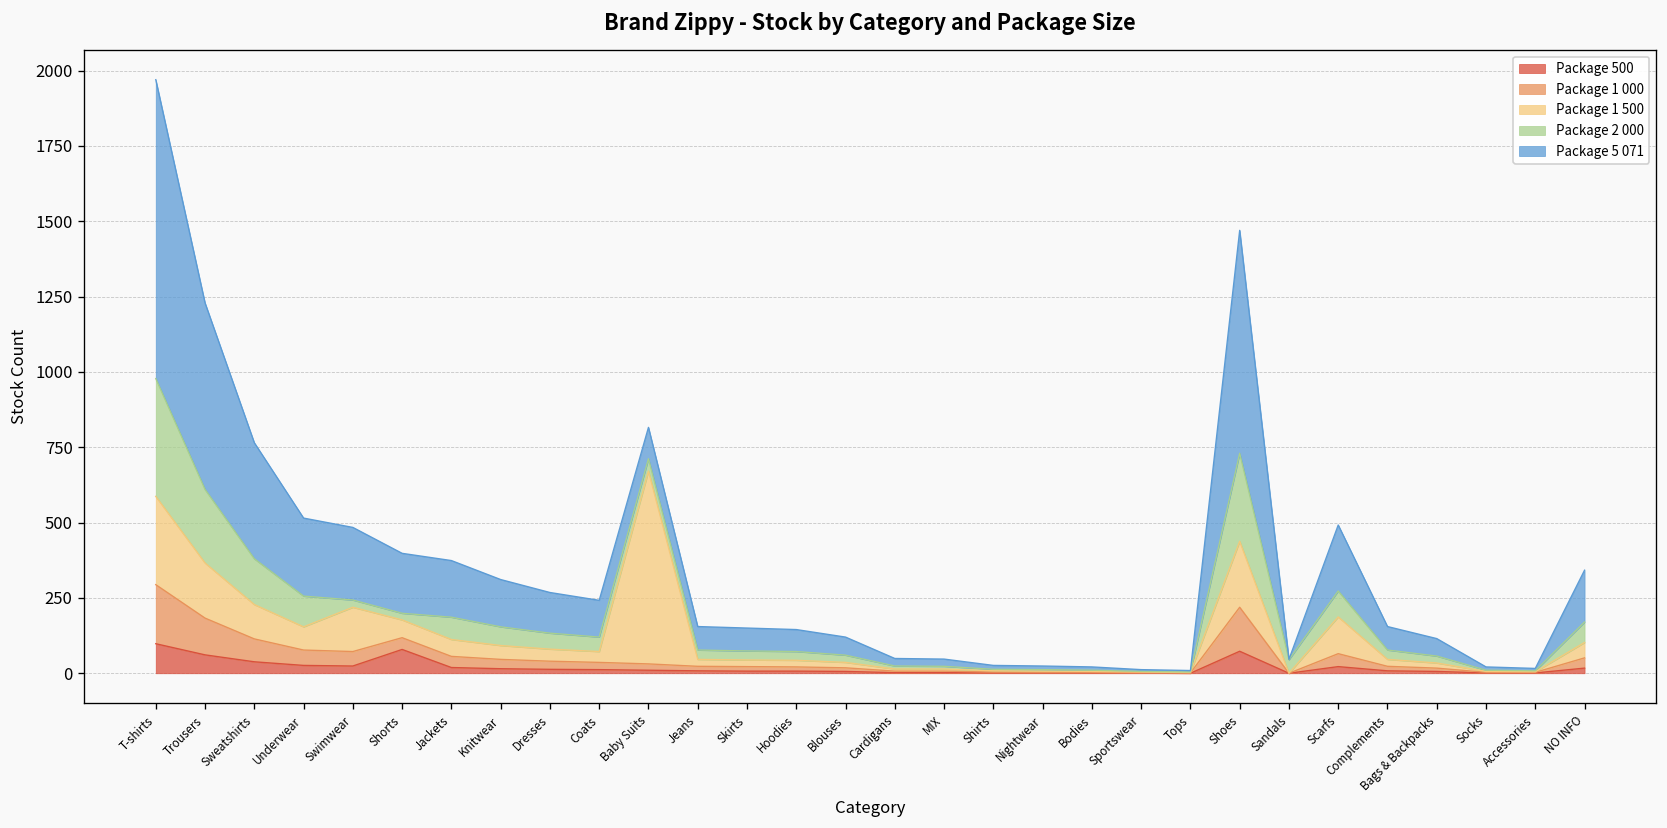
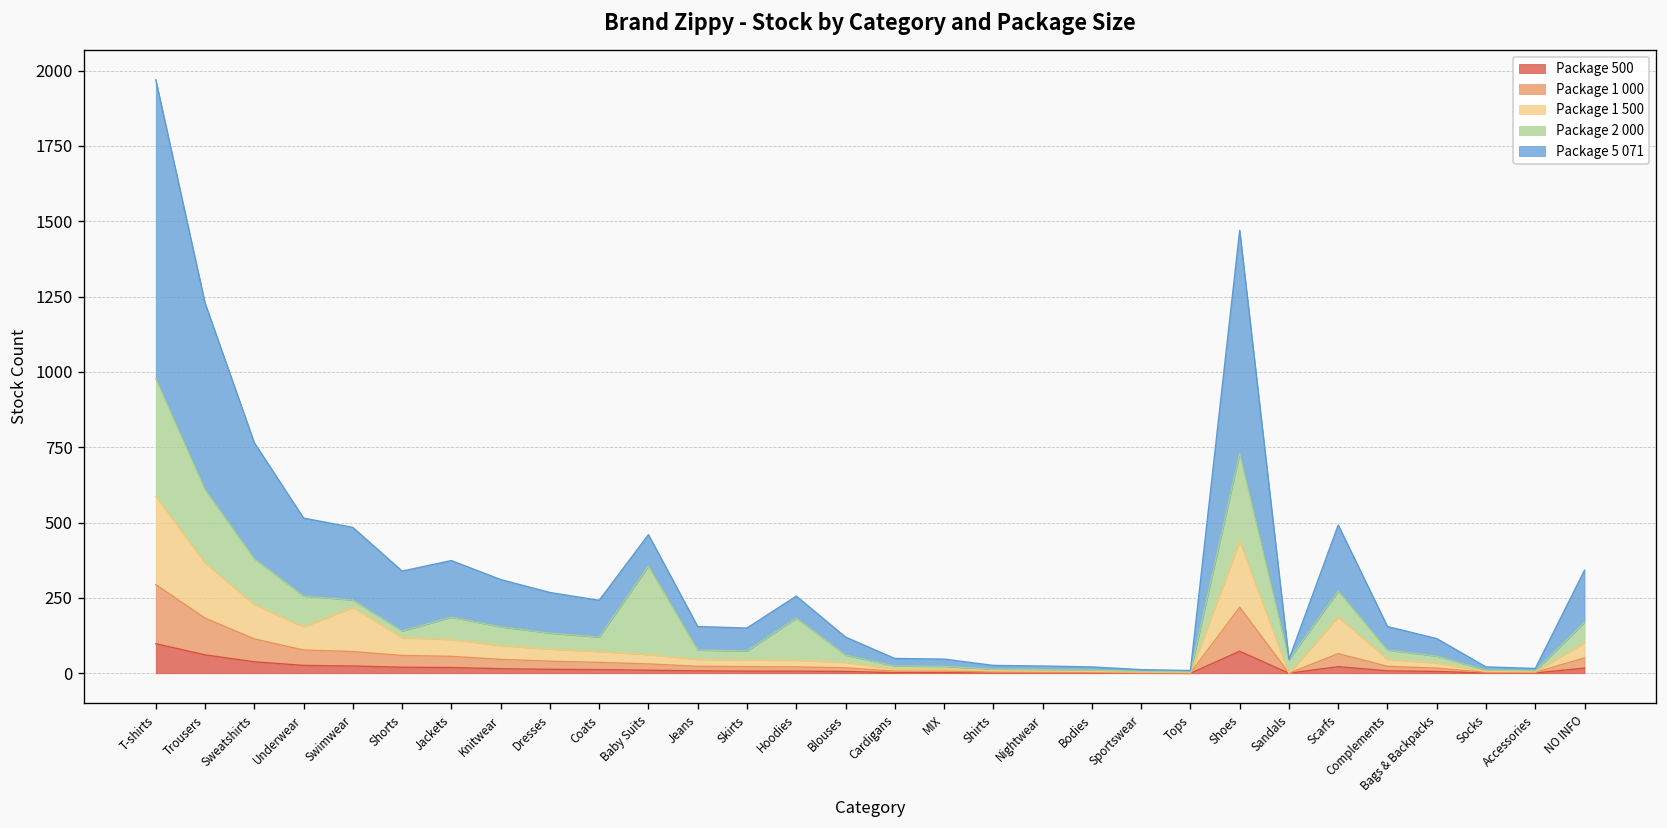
  {
    "Package 500": {
      "T-shirts": 100,
      "Trousers": 60,
      "Sweatshirts": 40,
      "Underwear": 30,
      "Swimwear": 20,
-     "Shorts": 80,
+     "Shorts": 20,
      "Jackets": 20,
      "Knitwear": 20,
      "Dresses": 10,
      "Coats": 10,
      "Baby Suits": 10,
      "Jeans": 10,
      "Skirts": 10,
      "Hoodies": 10,
      "Blouses": 10,
      "Shoes": 70,
      "Scarfs": 20,
      "Complements": 10,
      "Bags & Backpacks": 10,
      "NO INFO": 20
    },
    "Package 1 000": {
      "T-shirts": 200,
      "Trousers": 120,
      "Sweatshirts": 80,
      "Underwear": 50,
      "Swimwear": 50,
      "Shorts": 40,
      "Jackets": 40,
      "Knitwear": 30,
      "Dresses": 30,
      "Coats": 20,
      "Baby Suits": 20,
      "Jeans": 20,
      "Skirts": 20,
      "Hoodies": 10,
      "Blouses": 10,
      "Shoes": 150,
      "Scarfs": 40,
      "Complements": 20,
      "Bags & Backpacks": 10,
      "NO INFO": 30
    },
    "Package 1 500": {
      "T-shirts": 290,
      "Trousers": 180,
      "Sweatshirts": 110,
      "Underwear": 80,
      "Swimwear": 150,
      "Shorts": 60,
      "Jackets": 60,
      "Knitwear": 50,
      "Dresses": 40,
      "Coats": 40,
-     "Baby Suits": 640,
+     "Baby Suits": 30,
      "Jeans": 20,
      "Skirts": 20,
      "Hoodies": 20,
      "Blouses": 20,
      "Shoes": 220,
      "Scarfs": 120,
      "Complements": 20,
      "Bags & Backpacks": 20,
      "NO INFO": 50
    },
    "Package 2 000": {
      "T-shirts": 390,
      "Trousers": 240,
      "Sweatshirts": 150,
      "Underwear": 100,
      "Swimwear": 20,
      "Shorts": 20,
      "Jackets": 70,
      "Knitwear": 60,
      "Dresses": 50,
      "Coats": 50,
-     "Baby Suits": 40,
+     "Baby Suits": 290,
      "Jeans": 30,
      "Skirts": 30,
-     "Hoodies": 30,
+     "Hoodies": 140,
      "Blouses": 20,
      "Shoes": 290,
      "Scarfs": 90,
      "Complements": 30,
      "Bags & Backpacks": 20,
      "NO INFO": 70
    },
    "Package 5 071": {
      "T-shirts": 990,
      "Trousers": 620,
      "Sweatshirts": 390,
      "Underwear": 260,
      "Swimwear": 240,
      "Shorts": 200,
      "Jackets": 190,
      "Knitwear": 160,
      "Dresses": 140,
      "Coats": 120,
      "Baby Suits": 100,
      "Jeans": 80,
      "Skirts": 80,
      "Hoodies": 70,
      "Blouses": 60,
      "Cardigans": 30,
      "MIX": 20,
      "Shirts": 10,
      "Nightwear": 10,
      "Bodies": 10,
      "Shoes": 740,
      "Scarfs": 220,
      "Complements": 80,
      "Bags & Backpacks": 60,
      "Socks": 10,
      "NO INFO": 170
    }
  }
